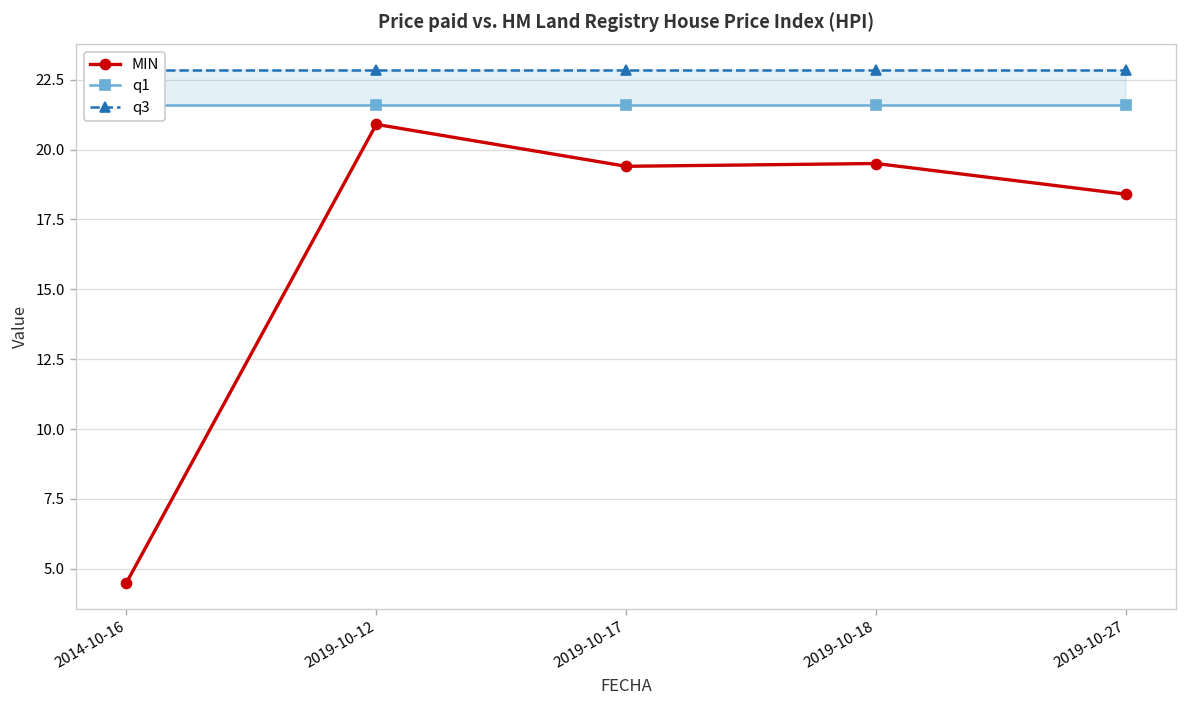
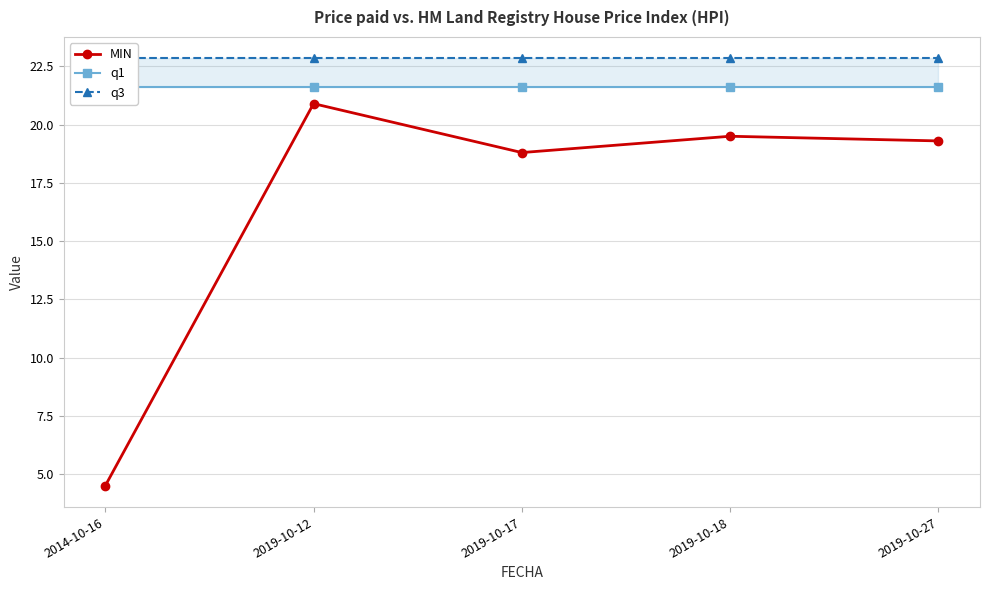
  {
    "MIN": {
      "2014-10-16": 4.5,
      "2019-10-12": 20.9,
-     "2019-10-17": 19.4,
+     "2019-10-17": 18.8,
      "2019-10-18": 19.5,
-     "2019-10-27": 18.4
+     "2019-10-27": 19.3
    },
    "q1": {
      "2019-10-12": 21.6,
      "2019-10-17": 21.6,
      "2019-10-18": 21.6,
      "2019-10-27": 21.6
    },
    "q3": {
      "2019-10-12": 22.8,
      "2019-10-17": 22.8,
      "2019-10-18": 22.8,
      "2019-10-27": 22.8
    }
  }
